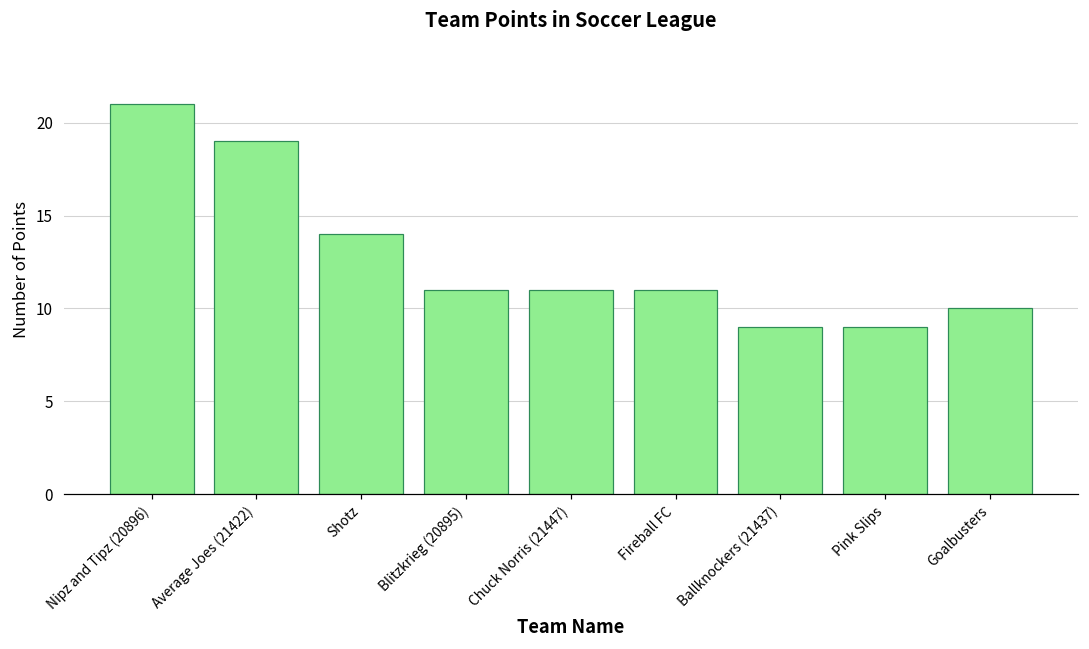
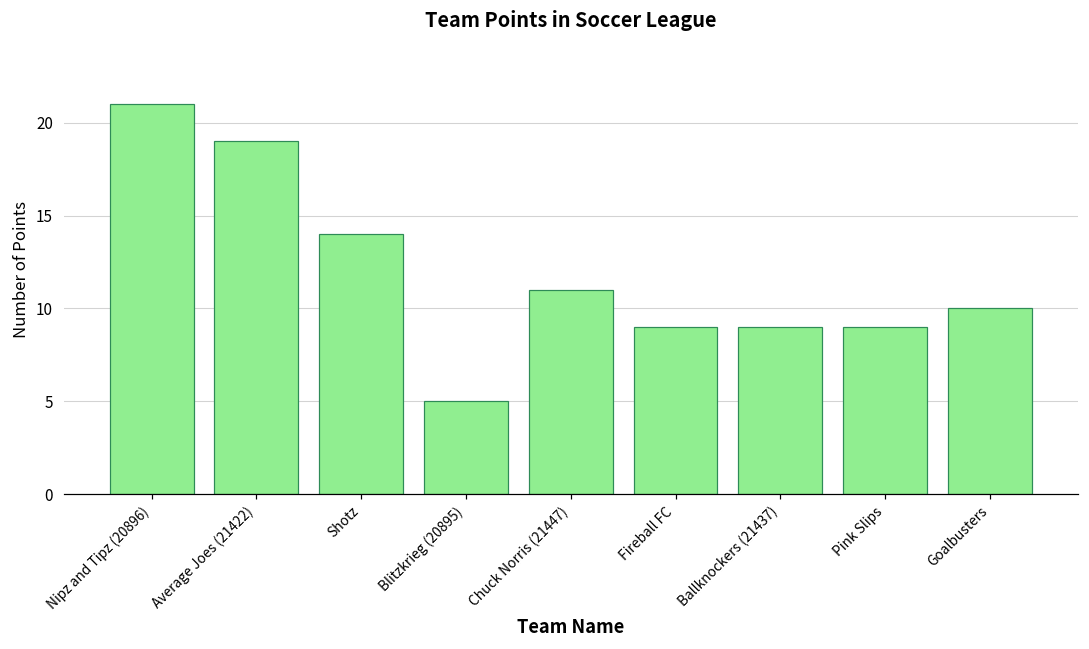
  {
    "Nipz and Tipz (20896)": 21,
    "Average Joes (21422)": 19,
    "Shotz": 14,
-   "Blitzkrieg (20895)": 11,
+   "Blitzkrieg (20895)": 5,
    "Chuck Norris (21447)": 11,
-   "Fireball FC": 11,
+   "Fireball FC": 9,
    "Ballknockers (21437)": 9,
    "Pink Slips": 9,
    "Goalbusters": 10
  }
